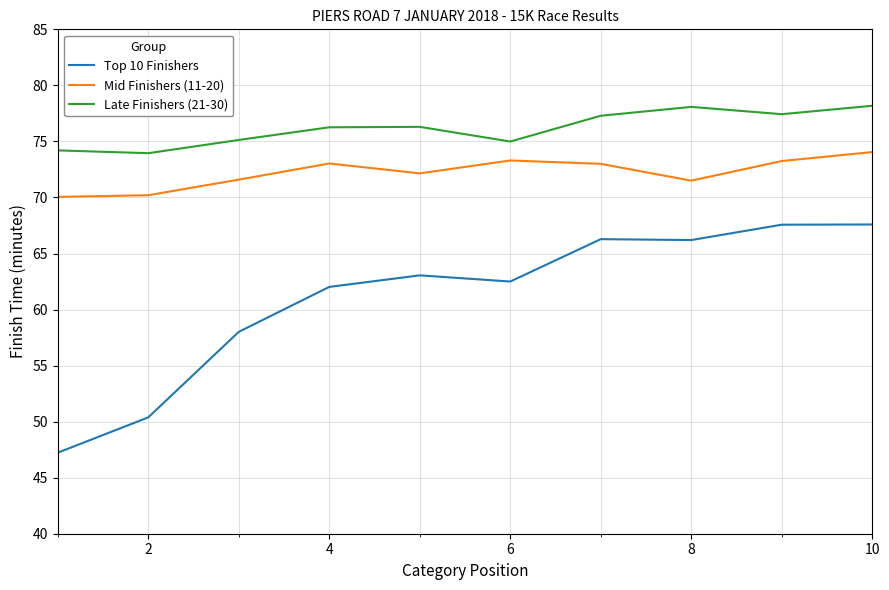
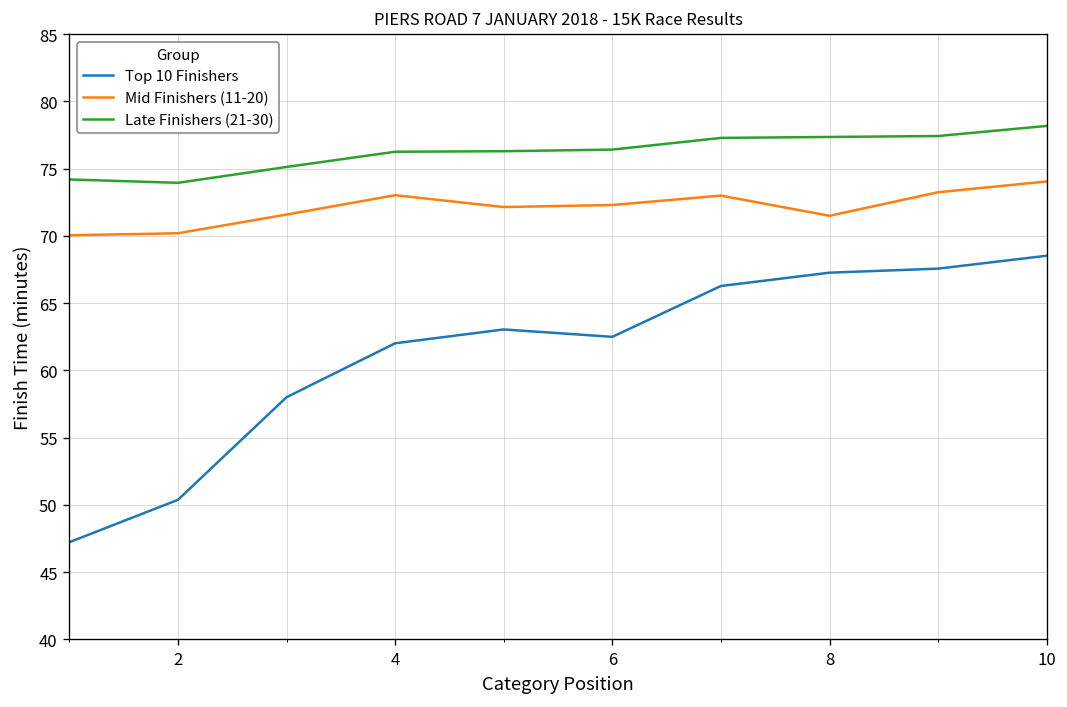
  {
    "Top 10 Finishers": {
      "2": 50.4,
      "4": 62.0,
      "6": 62.5,
-     "8": 66.2,
-     "10": 67.6
+     "8": 67.3,
+     "10": 68.5
    },
    "Mid Finishers (11-20)": {
      "2": 70.2,
      "4": 73.0,
-     "6": 73.3,
+     "6": 72.3,
      "8": 71.5,
      "10": 74.1
    },
    "Late Finishers (21-30)": {
      "2": 74.0,
      "4": 76.3,
-     "6": 75.0,
-     "8": 78.1,
+     "6": 76.4,
+     "8": 77.4,
      "10": 78.2
    }
  }
